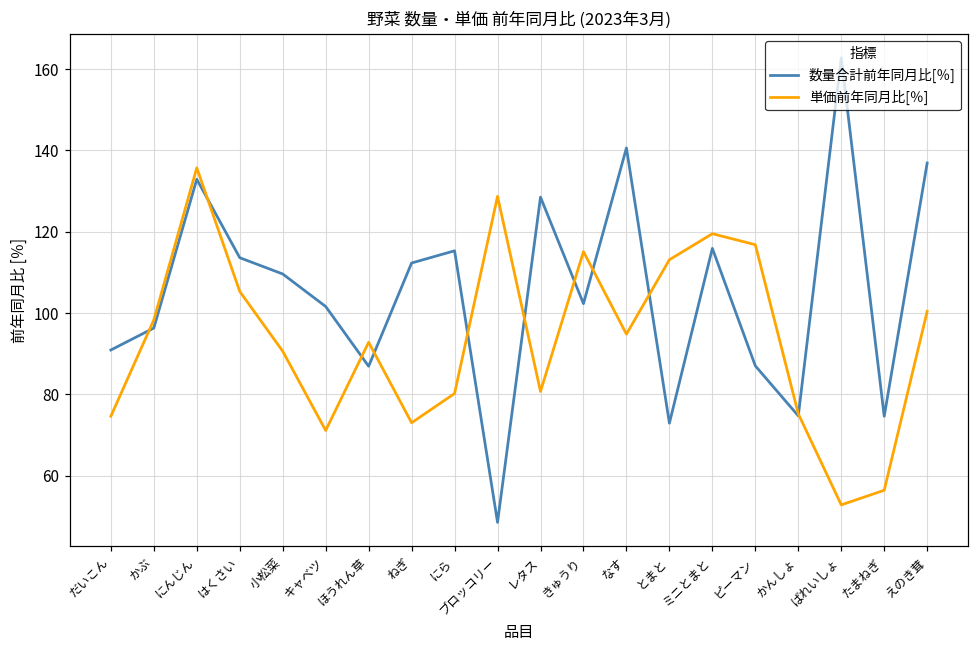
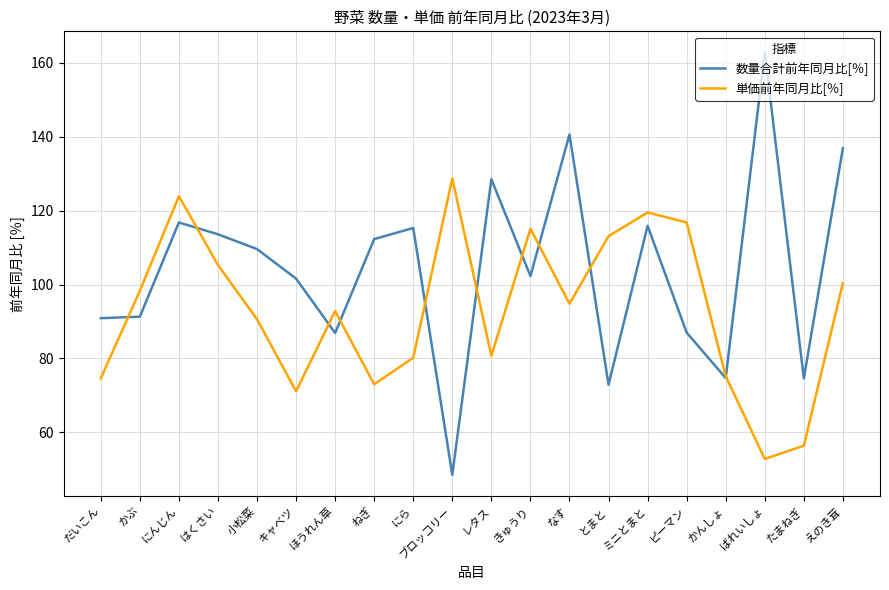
  {
    "数量合計前年同月比[％]": {
      "だいこん": 91,
-     "かぶ": 96,
-     "にんじん": 133,
+     "かぶ": 91,
+     "にんじん": 117,
      "はくさい": 114,
      "小松菜": 110,
      "キャベツ": 102,
      "ほうれん草": 87,
      "ねぎ": 112,
      "にら": 115,
      "ブロッコリー": 49,
      "レタス": 129,
      "きゅうり": 102,
      "なす": 141,
      "とまと": 73,
      "ミニとまと": 116,
      "ピーマン": 87,
      "たまねぎ": 75,
      "えのき茸": 137
    },
    "単価前年同月比[％]": {
      "だいこん": 75,
      "かぶ": 98,
-     "にんじん": 136,
+     "にんじん": 124,
      "はくさい": 105,
      "小松菜": 91,
      "キャベツ": 71,
      "ほうれん草": 93,
      "ねぎ": 73,
      "にら": 80,
      "ブロッコリー": 129,
      "レタス": 81,
      "きゅうり": 115,
      "なす": 95,
      "とまと": 113,
      "ミニとまと": 120,
      "ピーマン": 117,
      "ばれいしょ": 53,
      "たまねぎ": 56,
      "えのき茸": 100
    }
  }
